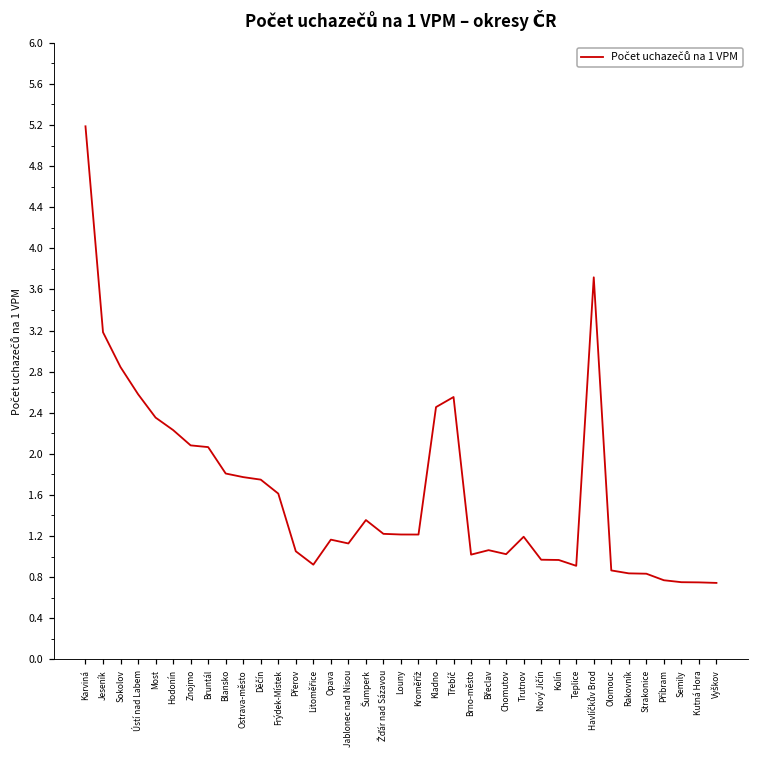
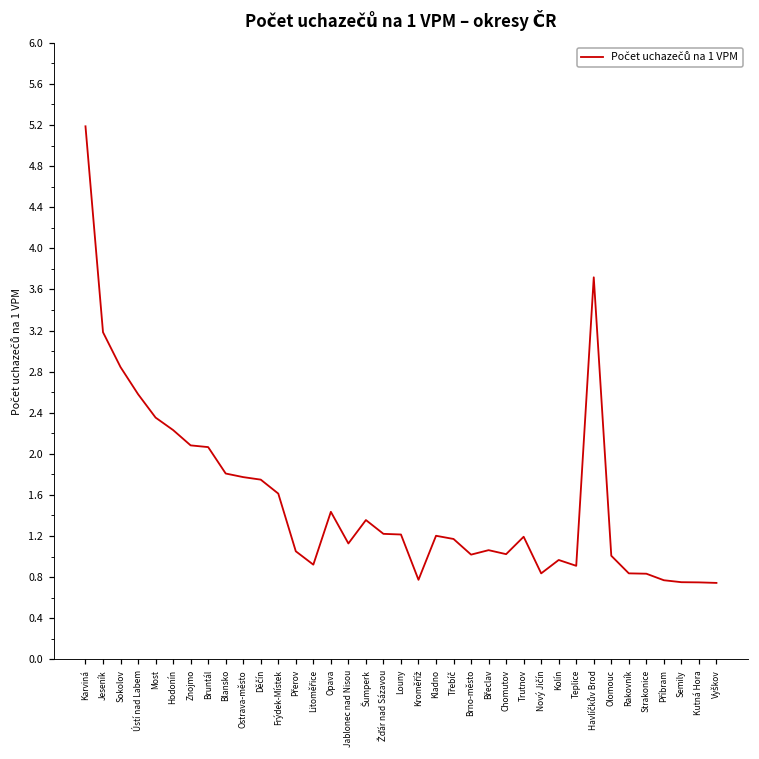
  {
    "Karviná": 5.2,
    "Jeseník": 3.2,
    "Sokolov": 2.8,
    "Ústí nad Labem": 2.6,
    "Most": 2.4,
    "Hodonín": 2.2,
    "Znojmo": 2.1,
    "Bruntál": 2.1,
    "Blansko": 1.8,
    "Ostrava-město": 1.8,
    "Děčín": 1.7,
    "Frýdek-Místek": 1.6,
    "Přerov": 1.1,
    "Litoměřice": 0.9,
-   "Opava": 1.2,
+   "Opava": 1.4,
    "Jablonec nad Nisou": 1.1,
    "Šumperk": 1.4,
    "Žďár nad Sázavou": 1.2,
    "Louny": 1.2,
-   "Kroměříž": 1.2,
-   "Kladno": 2.5,
-   "Třebíč": 2.6,
+   "Kroměříž": 0.8,
+   "Kladno": 1.2,
+   "Třebíč": 1.2,
    "Brno-město": 1.0,
    "Břeclav": 1.1,
    "Chomutov": 1.0,
    "Trutnov": 1.2,
-   "Nový Jičín": 1.0,
+   "Nový Jičín": 0.8,
    "Kolín": 1.0,
    "Teplice": 0.9,
    "Havlíčkův Brod": 3.7,
-   "Olomouc": 0.9,
+   "Olomouc": 1.0,
    "Rakovník": 0.8,
    "Strakonice": 0.8,
    "Příbram": 0.8,
    "Semily": 0.8,
    "Kutná Hora": 0.7,
    "Vyškov": 0.7
  }
